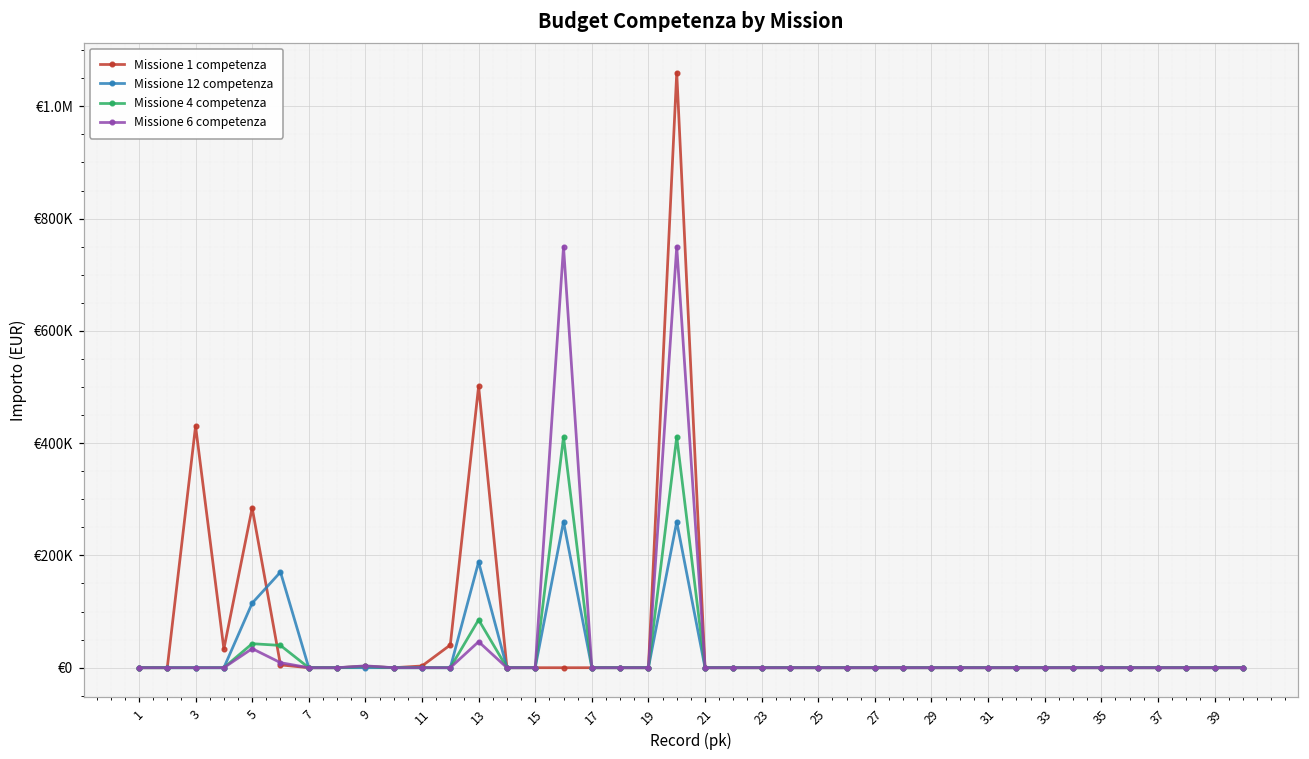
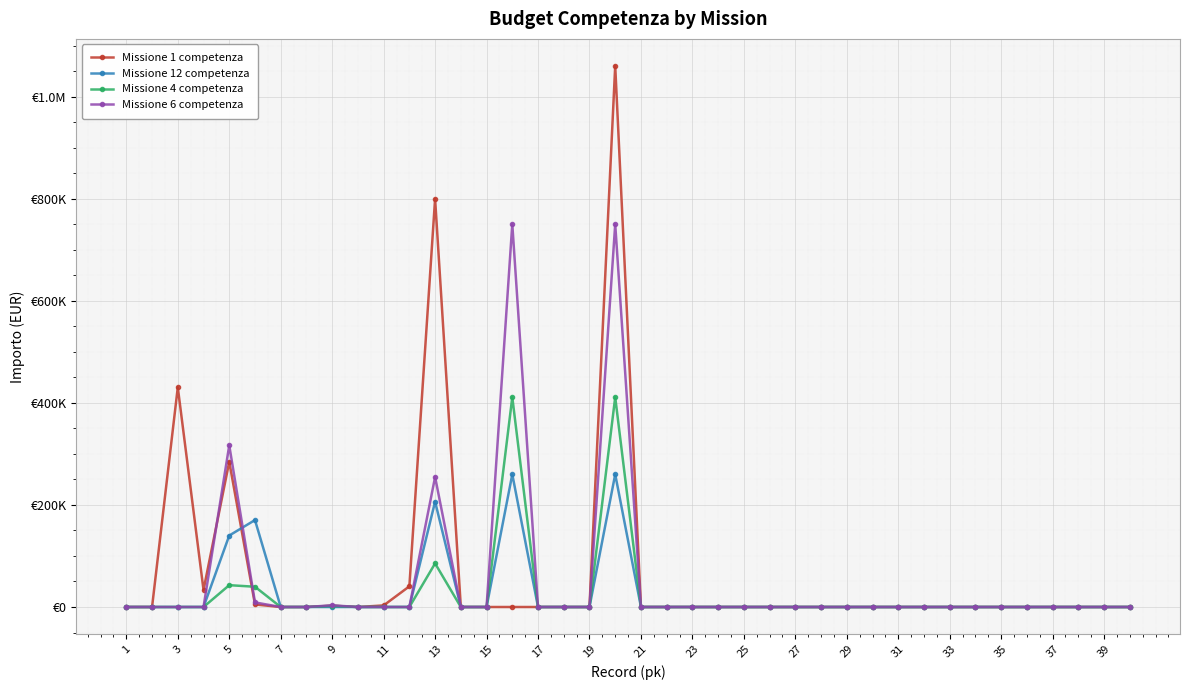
  {
    "Missione 1 competenza": {
      "3": "€430000",
      "5": "€280000",
-     "13": "€500000"
+     "13": "€800000"
    },
    "Missione 12 competenza": {
-     "5": "€120000",
-     "13": "€190000"
+     "5": "€140000",
+     "13": "€210000"
    },
    "Missione 4 competenza": {
      "5": "€40000",
      "13": "€90000"
    },
    "Missione 6 competenza": {
-     "5": "€30000",
-     "13": "€50000"
+     "5": "€320000",
+     "13": "€250000"
    }
  }
